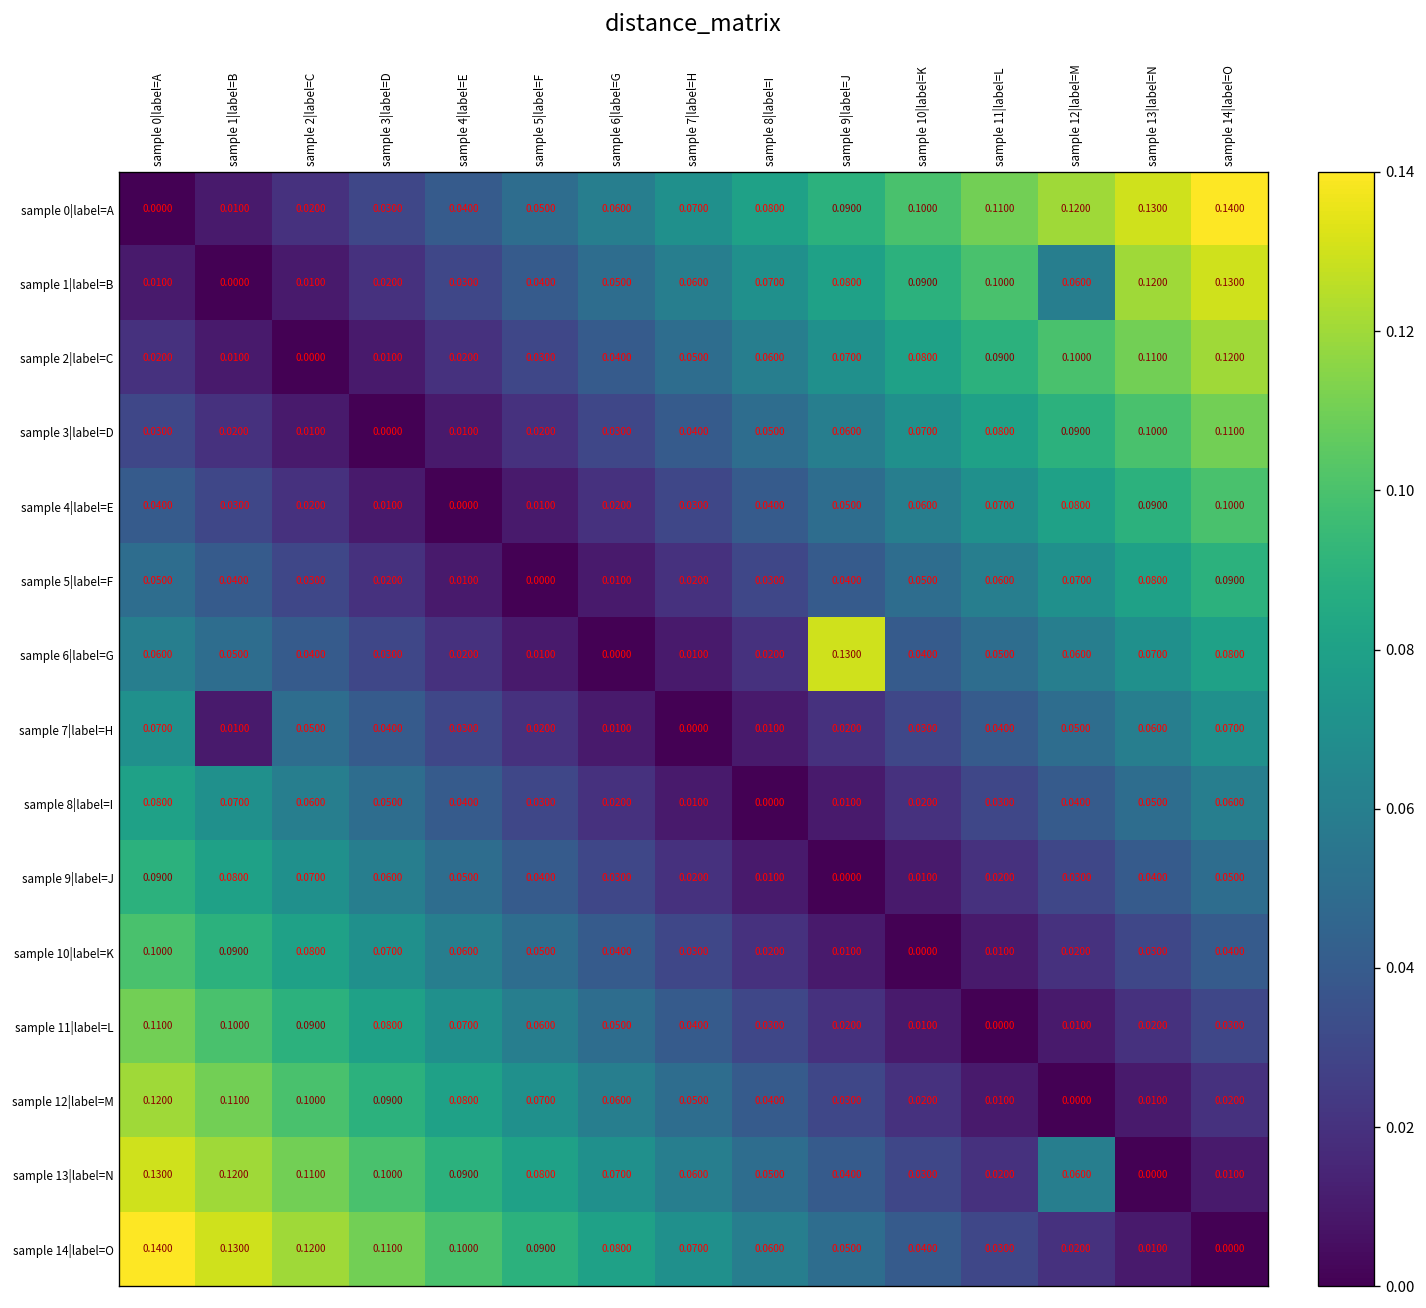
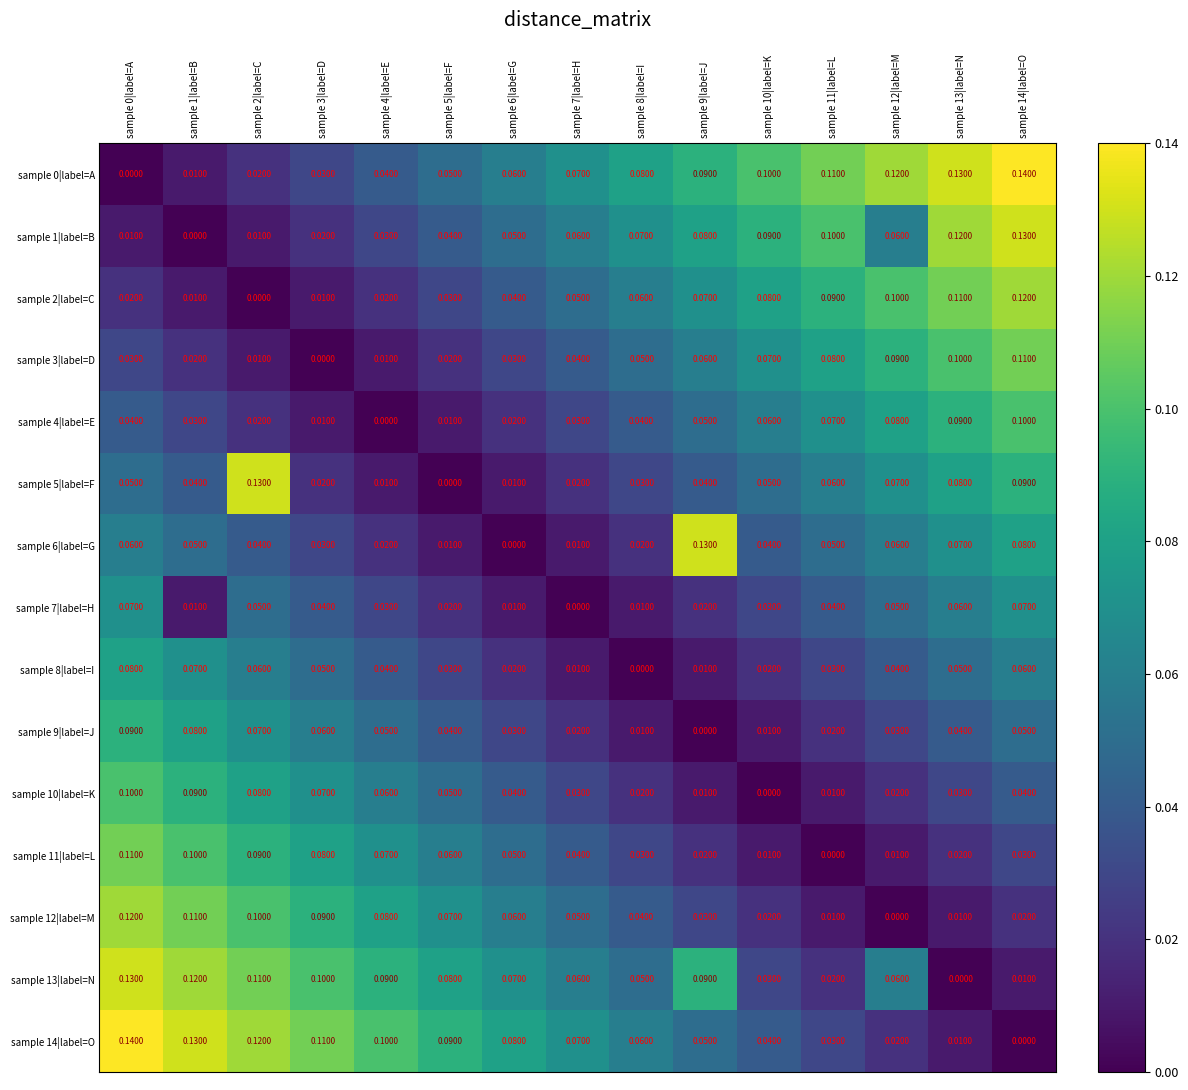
  {
    "sample 5|label=F": {
      "sample 0|label=A": 0.0500,
      "sample 1|label=B": 0.0400,
-     "sample 2|label=C": 0.0300,
+     "sample 2|label=C": 0.1300,
      "sample 3|label=D": 0.0200,
      "sample 4|label=E": 0.0100,
      "sample 5|label=F": 0.0000,
      "sample 6|label=G": 0.0100,
      "sample 7|label=H": 0.0200,
      "sample 8|label=I": 0.0300,
      "sample 9|label=J": 0.0400,
      "sample 10|label=K": 0.0500,
      "sample 11|label=L": 0.0600,
      "sample 12|label=M": 0.0700,
      "sample 13|label=N": 0.0800,
      "sample 14|label=O": 0.0900
    },
    "sample 13|label=N": {
      "sample 0|label=A": 0.1300,
      "sample 1|label=B": 0.1200,
      "sample 2|label=C": 0.1100,
      "sample 3|label=D": 0.1000,
      "sample 4|label=E": 0.0900,
      "sample 5|label=F": 0.0800,
      "sample 6|label=G": 0.0700,
      "sample 7|label=H": 0.0600,
      "sample 8|label=I": 0.0500,
-     "sample 9|label=J": 0.0400,
+     "sample 9|label=J": 0.0900,
      "sample 10|label=K": 0.0300,
      "sample 11|label=L": 0.0200,
      "sample 12|label=M": 0.0600,
      "sample 13|label=N": 0.0000,
      "sample 14|label=O": 0.0100
    }
  }
